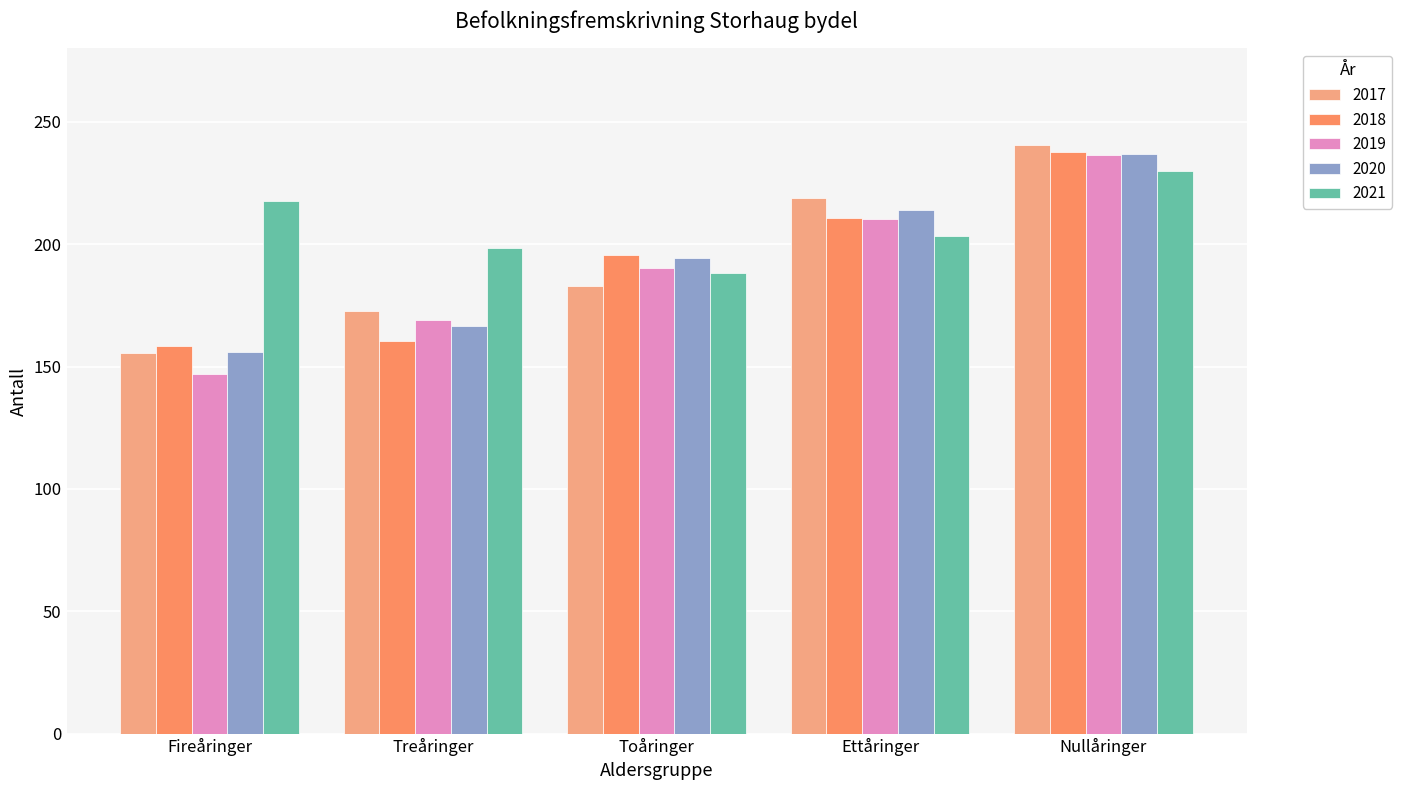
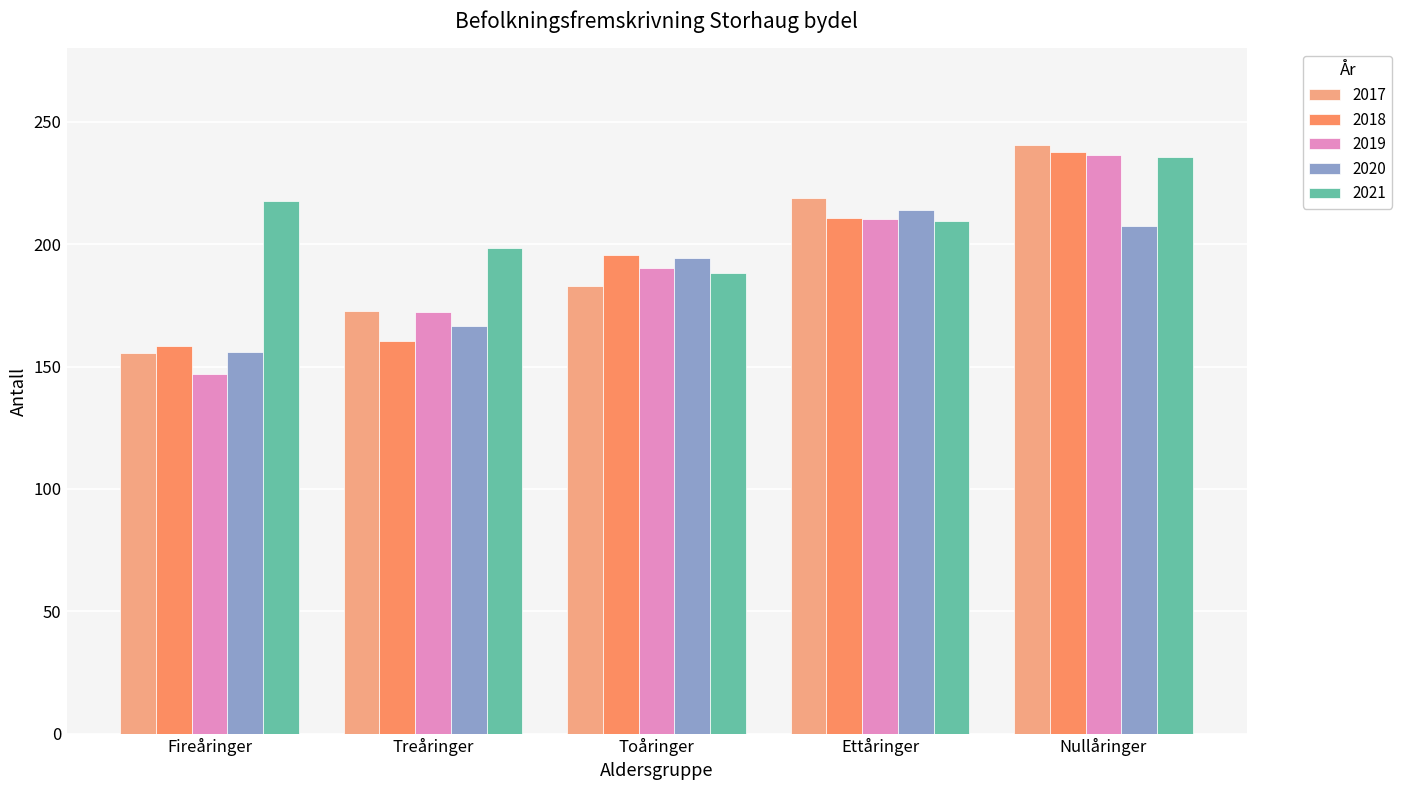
  {
    "2019": {
      "Fireåringer": 147,
-     "Treåringer": 169,
+     "Treåringer": 172,
      "Toåringer": 190,
      "Ettåringer": 210,
      "Nullåringer": 236
    },
    "2020": {
      "Fireåringer": 156,
      "Treåringer": 166,
      "Toåringer": 195,
      "Ettåringer": 214,
-     "Nullåringer": 237
+     "Nullåringer": 208
    },
    "2021": {
      "Fireåringer": 218,
      "Treåringer": 199,
      "Toåringer": 188,
-     "Ettåringer": 203,
-     "Nullåringer": 230
+     "Ettåringer": 209,
+     "Nullåringer": 236
    }
  }
